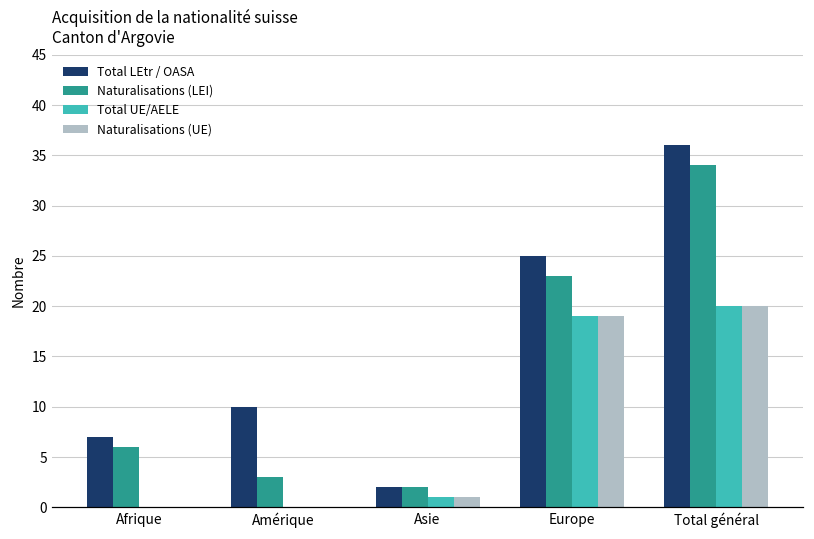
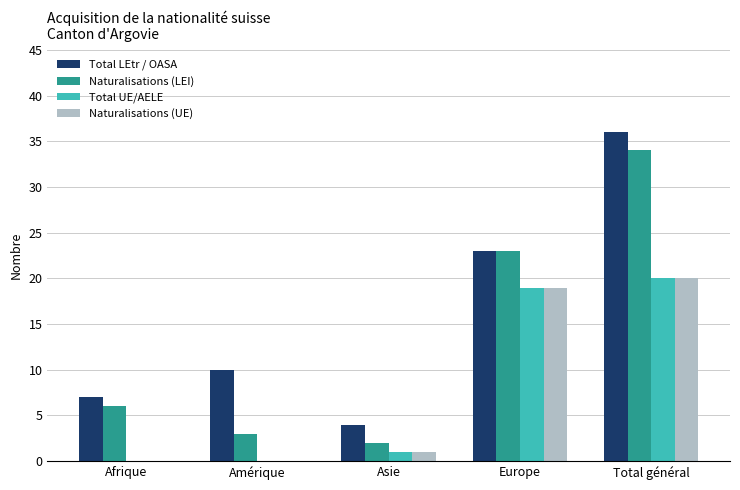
  {
    "Total LEtr / OASA": {
      "Afrique": 7,
      "Amérique": 10,
-     "Asie": 2,
-     "Europe": 25,
+     "Asie": 4,
+     "Europe": 23,
      "Total général": 36
    },
    "Naturalisations (UE)": {
      "Afrique": 0,
      "Amérique": 0,
      "Asie": 1,
      "Europe": 19,
      "Total général": 20
    }
  }
